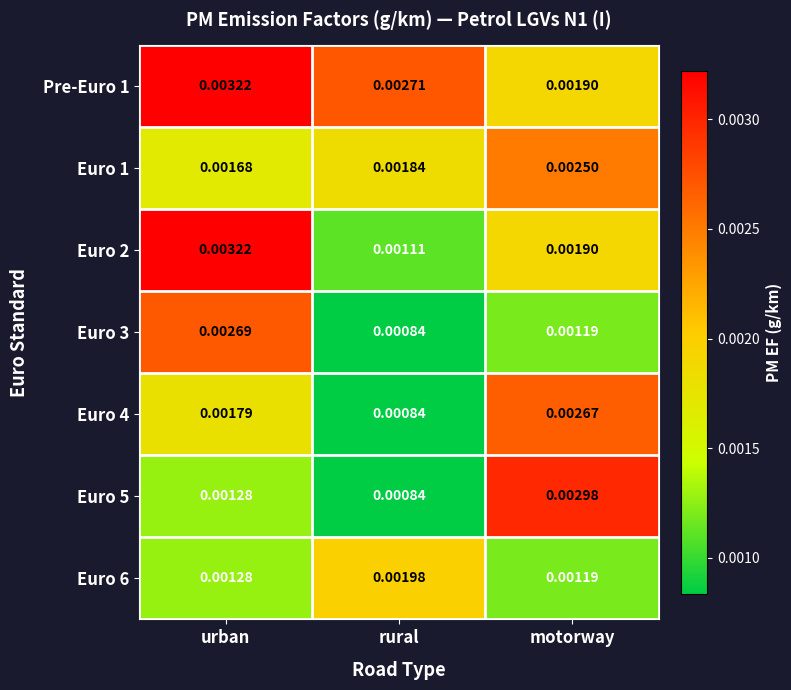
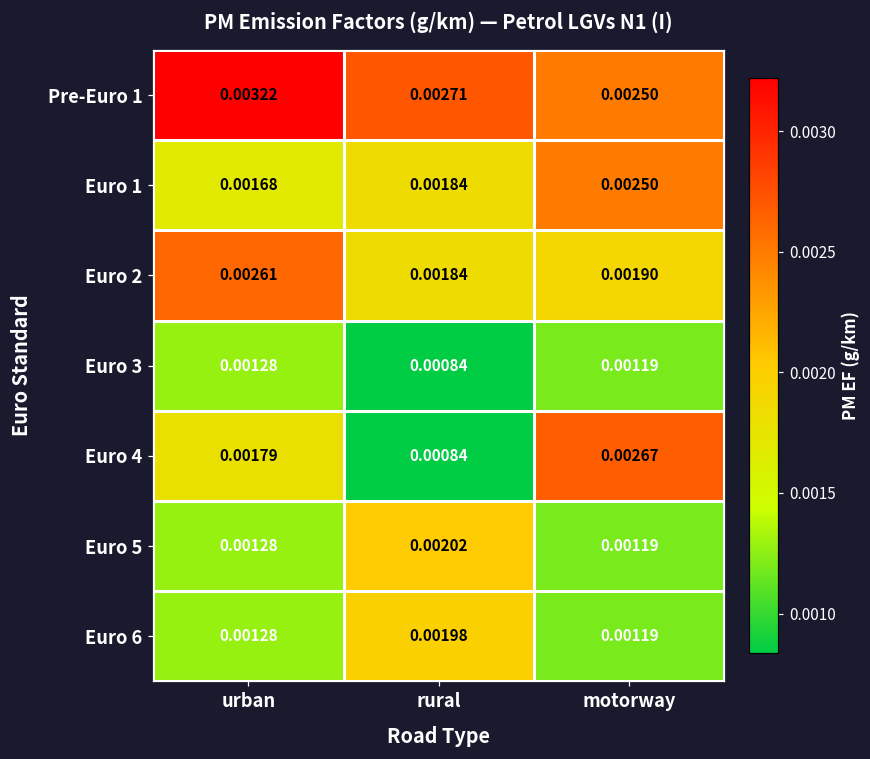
  {
    "Pre-Euro 1": {
      "urban": 0.00322,
      "rural": 0.00271,
-     "motorway": 0.00190
+     "motorway": 0.00250
    },
    "Euro 1": {
      "urban": 0.00168,
      "rural": 0.00184,
      "motorway": 0.00250
    },
    "Euro 2": {
-     "urban": 0.00322,
-     "rural": 0.00111,
+     "urban": 0.00261,
+     "rural": 0.00184,
      "motorway": 0.00190
    },
    "Euro 3": {
-     "urban": 0.00269,
+     "urban": 0.00128,
      "rural": 0.00084,
      "motorway": 0.00119
    },
    "Euro 4": {
      "urban": 0.00179,
      "rural": 0.00084,
      "motorway": 0.00267
    },
    "Euro 5": {
      "urban": 0.00128,
-     "rural": 0.00084,
-     "motorway": 0.00298
+     "rural": 0.00202,
+     "motorway": 0.00119
    },
    "Euro 6": {
      "urban": 0.00128,
      "rural": 0.00198,
      "motorway": 0.00119
    }
  }
